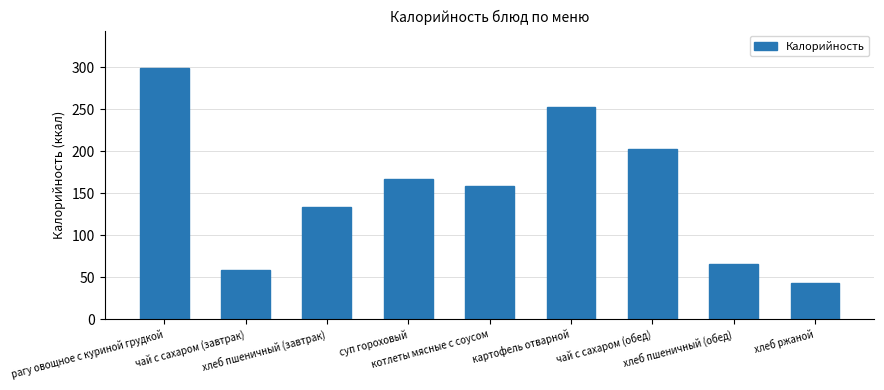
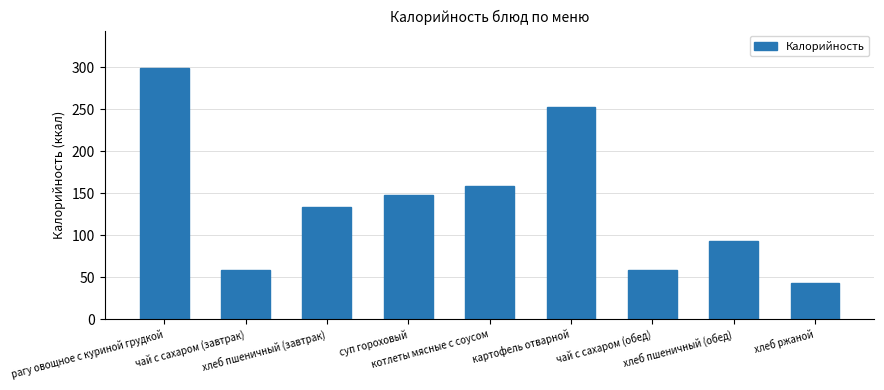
  {
    "рагу овощное с куриной грудкой": 300,
    "чай с сахаром (завтрак)": 60,
    "хлеб пшеничный (завтрак)": 130,
-   "суп гороховый": 170,
+   "суп гороховый": 150,
    "котлеты мясные с соусом": 160,
    "картофель отварной": 250,
-   "чай с сахаром (обед)": 200,
-   "хлеб пшеничный (обед)": 70,
+   "чай с сахаром (обед)": 60,
+   "хлеб пшеничный (обед)": 90,
    "хлеб ржаной": 40
  }
